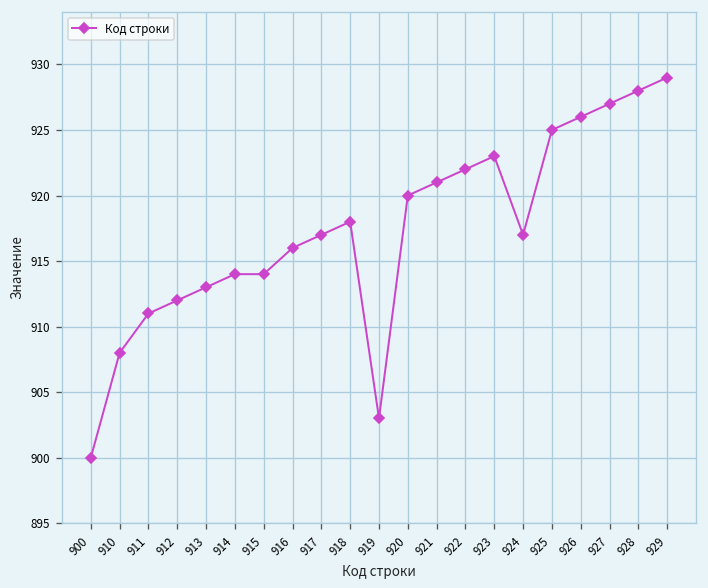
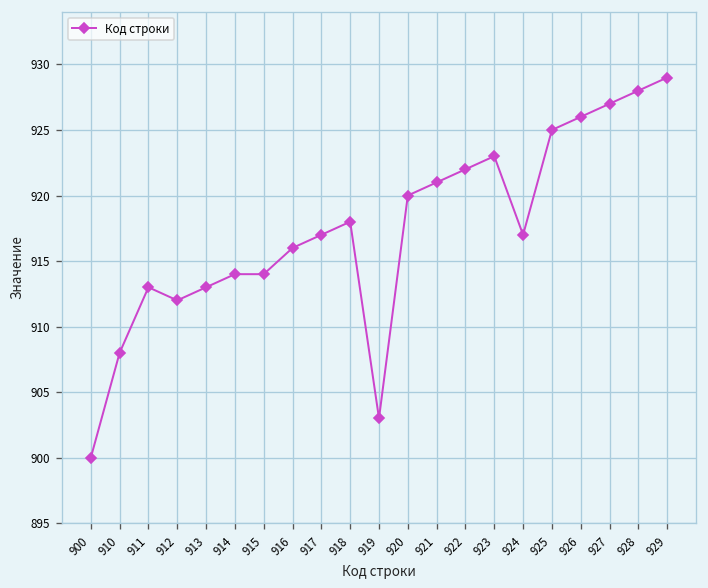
  {
    "900": 900,
    "910": 908,
-   "911": 911,
+   "911": 913,
    "912": 912,
    "913": 913,
    "914": 914,
    "915": 914,
    "916": 916,
    "917": 917,
    "918": 918,
    "919": 903,
    "920": 920,
    "921": 921,
    "922": 922,
    "923": 923,
    "924": 917,
    "925": 925,
    "926": 926,
    "927": 927,
    "928": 928,
    "929": 929
  }
